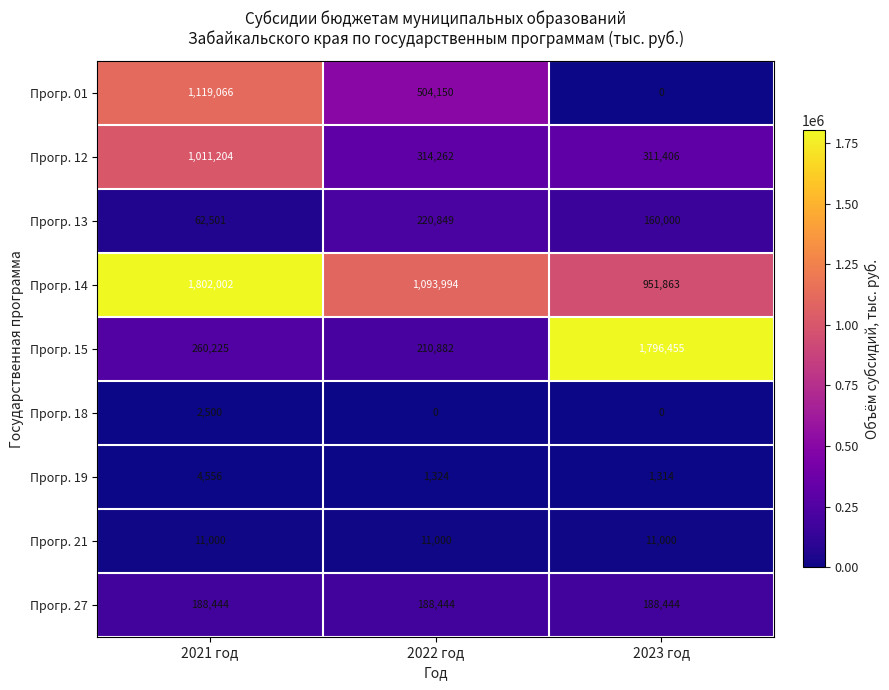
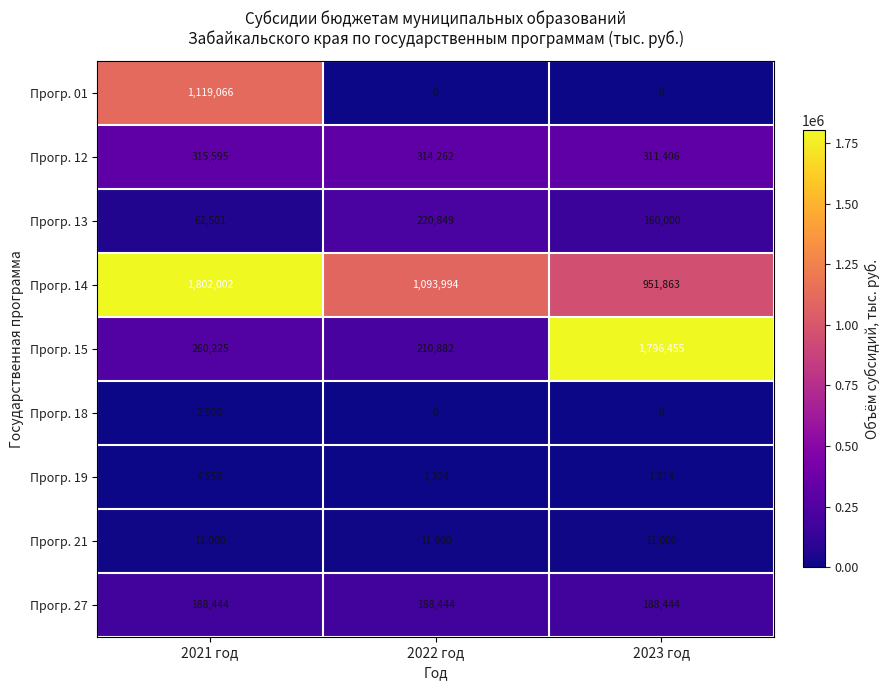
  {
    "Прогр. 01": {
      "2021 год": "1,119,066",
-     "2022 год": "504,150",
+     "2022 год": "0",
      "2023 год": "0"
    },
    "Прогр. 12": {
-     "2021 год": "1,011,204",
+     "2021 год": "315,595",
      "2022 год": "314,262",
      "2023 год": "311,406"
    },
    "Прогр. 13": {
      "2021 год": "62,501",
      "2022 год": "220,849",
      "2023 год": "160,000"
    },
    "Прогр. 14": {
      "2021 год": "1,802,002",
      "2022 год": "1,093,994",
      "2023 год": "951,863"
    },
    "Прогр. 15": {
      "2021 год": "260,225",
      "2022 год": "210,882",
      "2023 год": "1,796,455"
    },
    "Прогр. 18": {
      "2021 год": "2,500",
      "2022 год": "0",
      "2023 год": "0"
    },
    "Прогр. 19": {
      "2021 год": "4,556",
      "2022 год": "1,324",
      "2023 год": "1,314"
    },
    "Прогр. 21": {
      "2021 год": "11,000",
      "2022 год": "11,000",
      "2023 год": "11,000"
    },
    "Прогр. 27": {
      "2021 год": "188,444",
      "2022 год": "188,444",
      "2023 год": "188,444"
    }
  }
